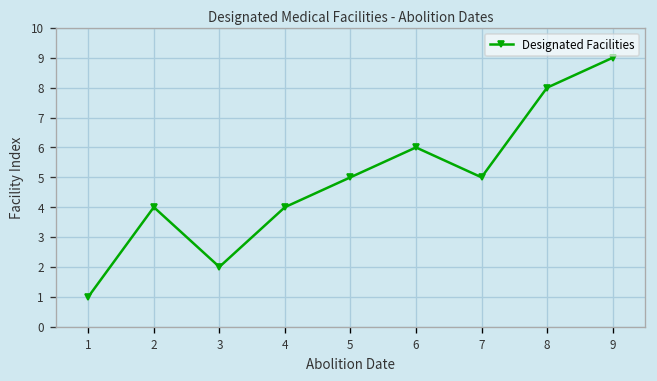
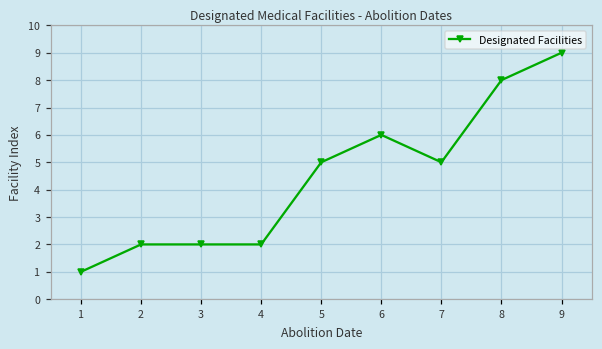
  {
    "1": 1,
-   "2": 4,
+   "2": 2,
    "3": 2,
-   "4": 4,
+   "4": 2,
    "5": 5,
    "6": 6,
    "7": 5,
    "8": 8,
    "9": 9
  }
